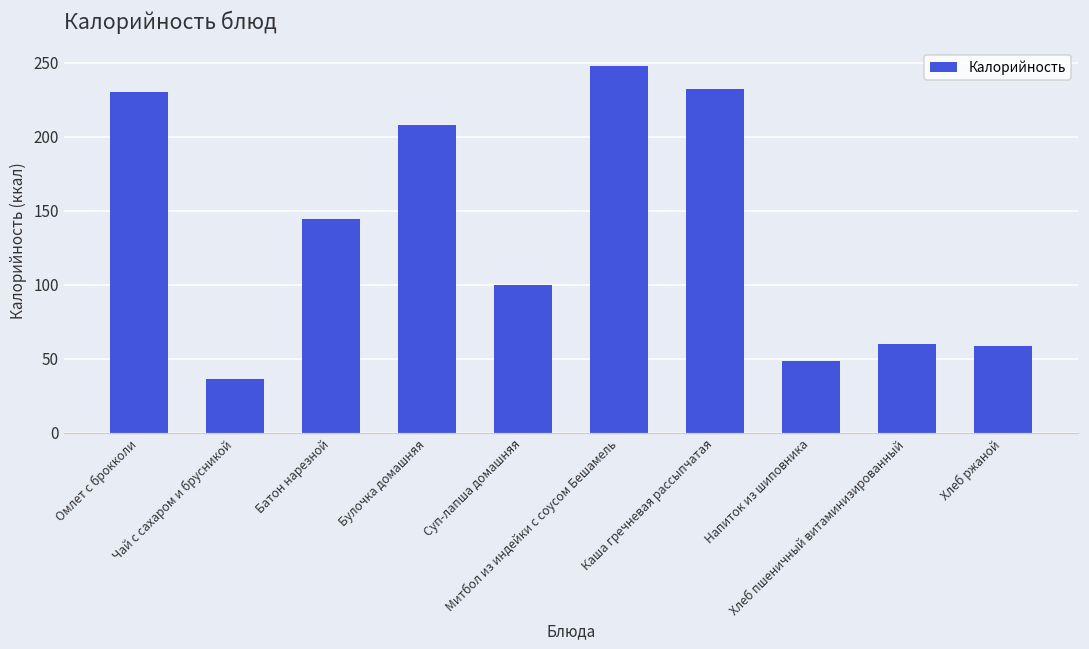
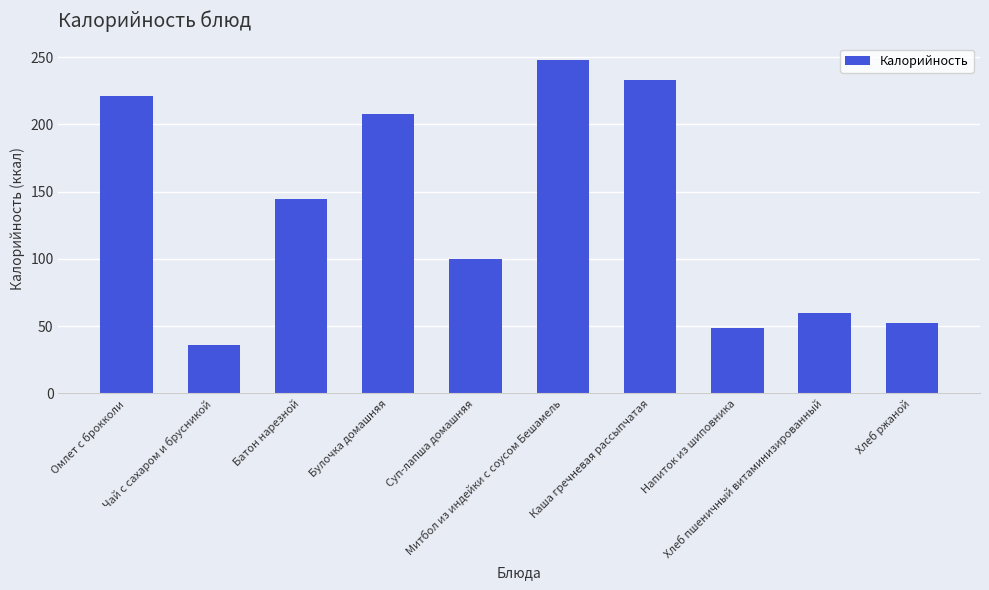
  {
-   "Омлет с брокколи": 230,
+   "Омлет с брокколи": 221,
    "Чай с сахаром и брусникой": 36,
    "Батон нарезной": 145,
    "Булочка домашняя": 208,
    "Суп-лапша домашняя": 100,
    "Митбол из индейки с соусом Бешамель": 248,
    "Каша гречневая рассыпчатая": 233,
    "Напиток из шиповника": 48,
    "Хлеб пшеничный витаминизированный": 60,
-   "Хлеб ржаной": 59
+   "Хлеб ржаной": 52
  }
